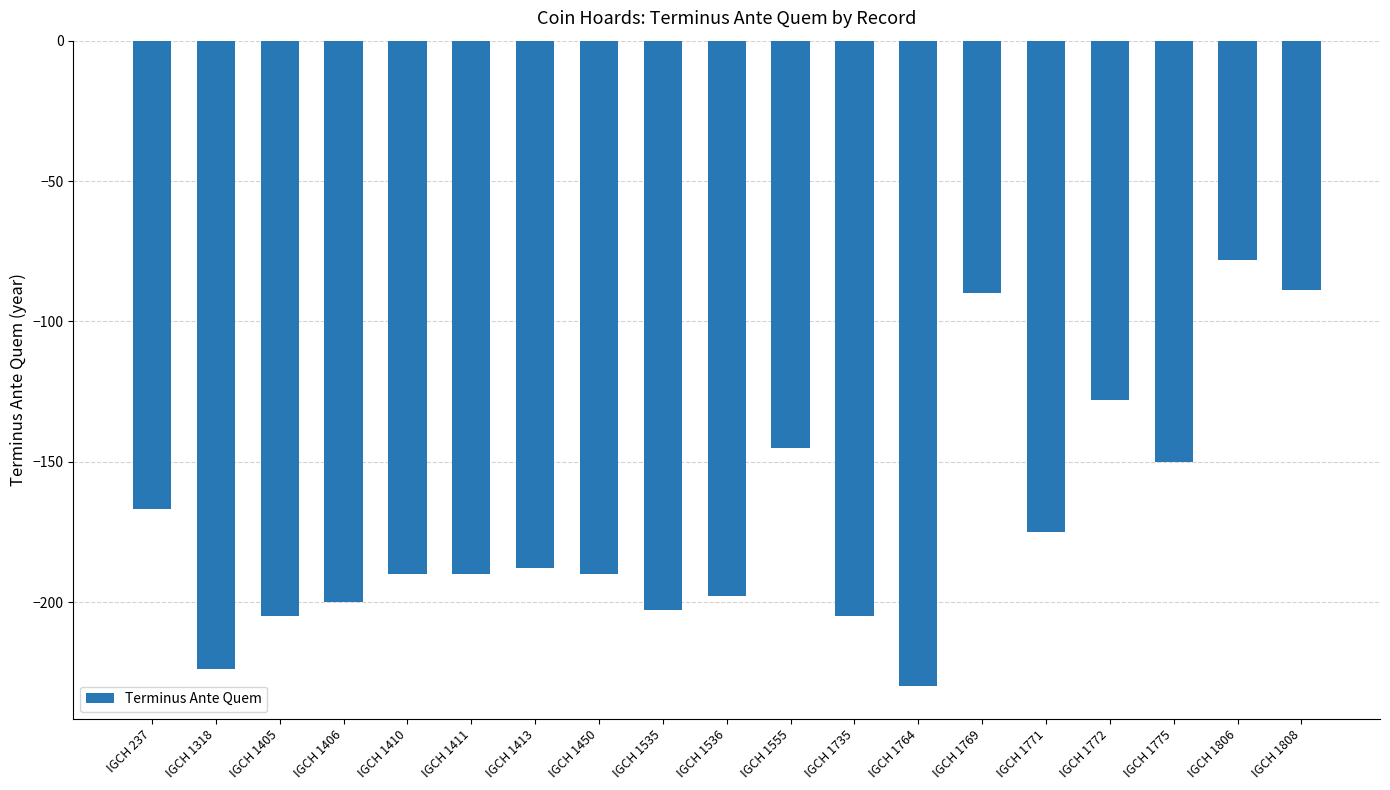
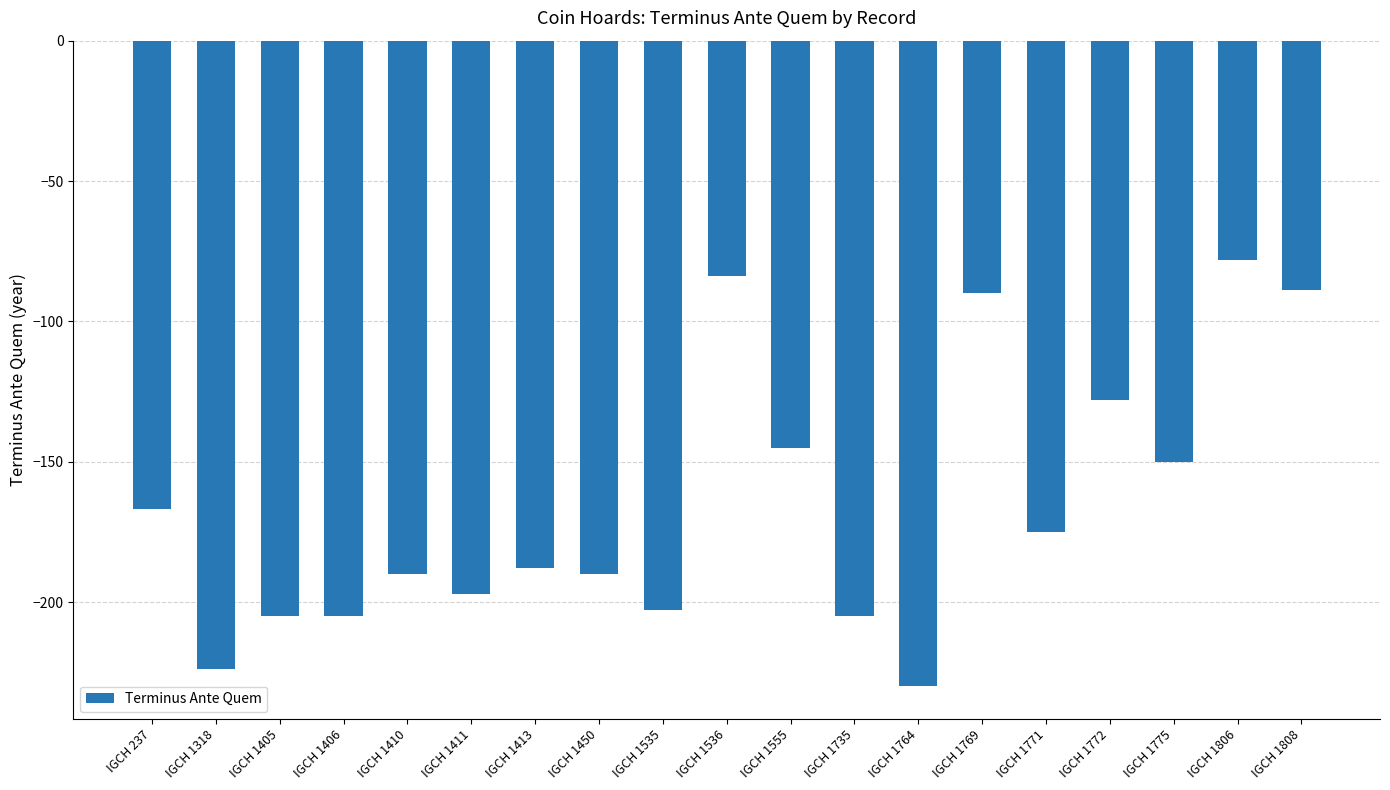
  {
    "IGCH 237": -167,
    "IGCH 1318": -224,
    "IGCH 1405": -205,
-   "IGCH 1406": -200,
+   "IGCH 1406": -205,
    "IGCH 1410": -190,
-   "IGCH 1411": -190,
+   "IGCH 1411": -197,
    "IGCH 1413": -188,
    "IGCH 1450": -190,
    "IGCH 1535": -203,
-   "IGCH 1536": -198,
+   "IGCH 1536": -84,
    "IGCH 1555": -145,
    "IGCH 1735": -205,
    "IGCH 1764": -230,
    "IGCH 1769": -90,
    "IGCH 1771": -175,
    "IGCH 1772": -128,
    "IGCH 1775": -150,
    "IGCH 1806": -78,
    "IGCH 1808": -89
  }
